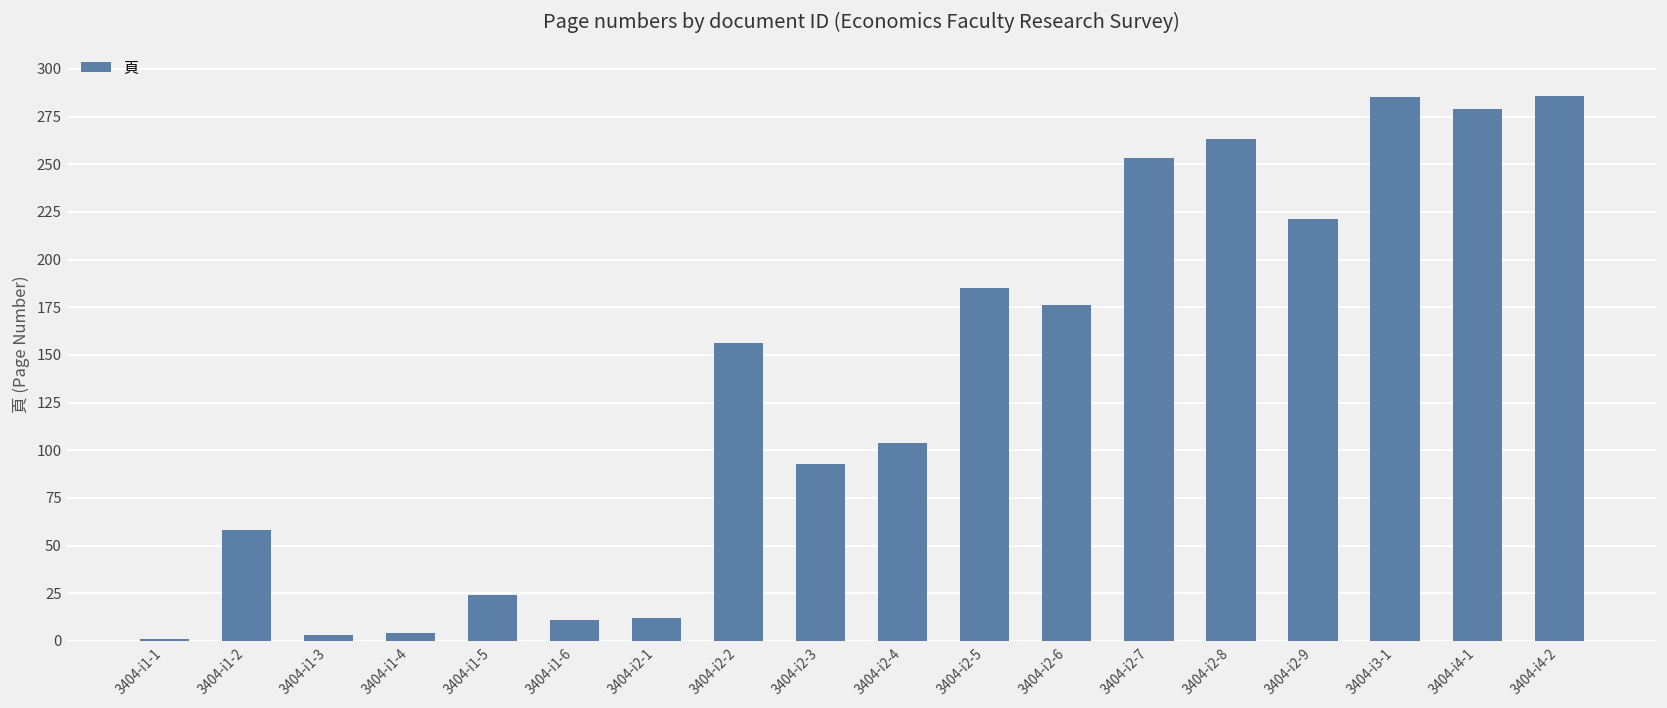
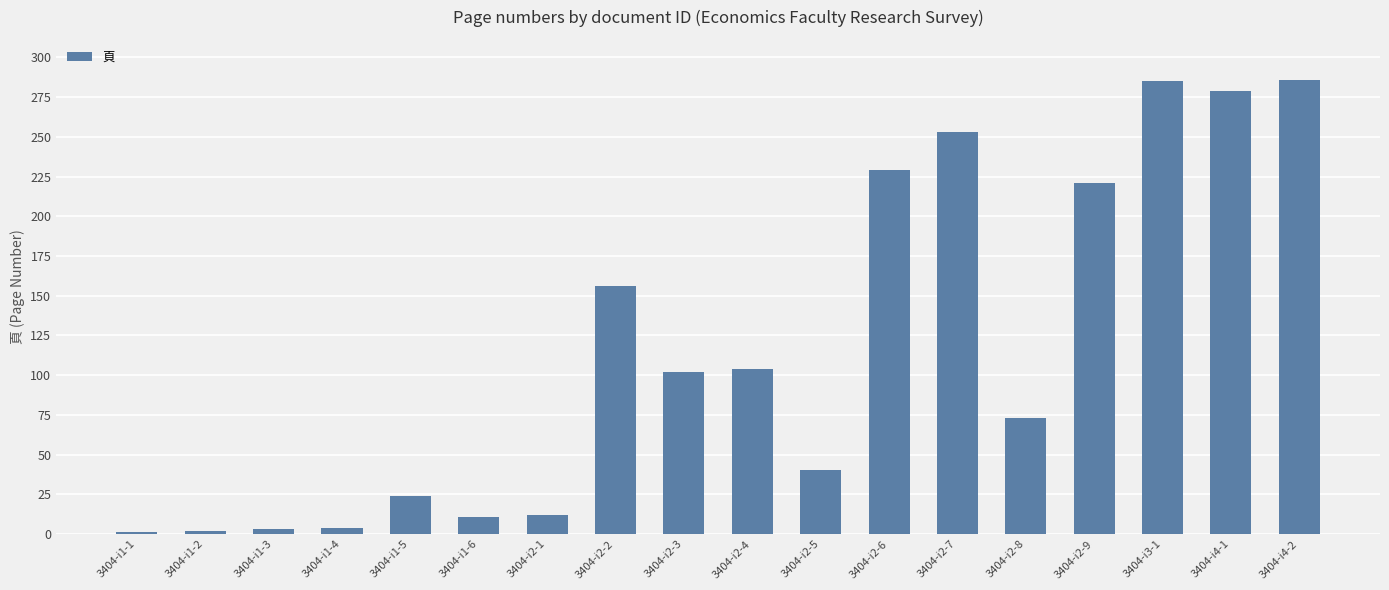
  {
-   "3404-i1-2": 58,
+   "3404-i1-2": 2,
    "3404-i1-3": 3,
    "3404-i1-4": 4,
    "3404-i1-5": 24,
    "3404-i1-6": 11,
    "3404-i2-1": 12,
    "3404-i2-2": 156,
-   "3404-i2-3": 93,
+   "3404-i2-3": 102,
    "3404-i2-4": 104,
-   "3404-i2-5": 185,
-   "3404-i2-6": 176,
+   "3404-i2-5": 40,
+   "3404-i2-6": 229,
    "3404-i2-7": 253,
-   "3404-i2-8": 263,
+   "3404-i2-8": 73,
    "3404-i2-9": 221,
    "3404-i3-1": 285,
    "3404-i4-1": 279,
    "3404-i4-2": 286
  }
